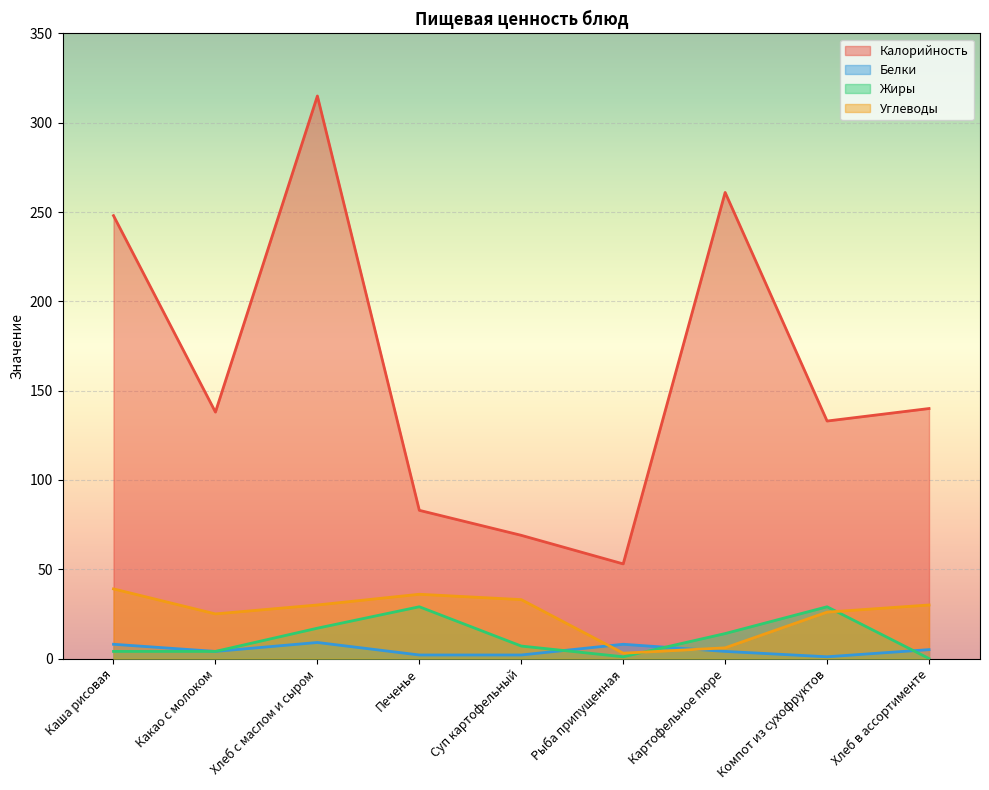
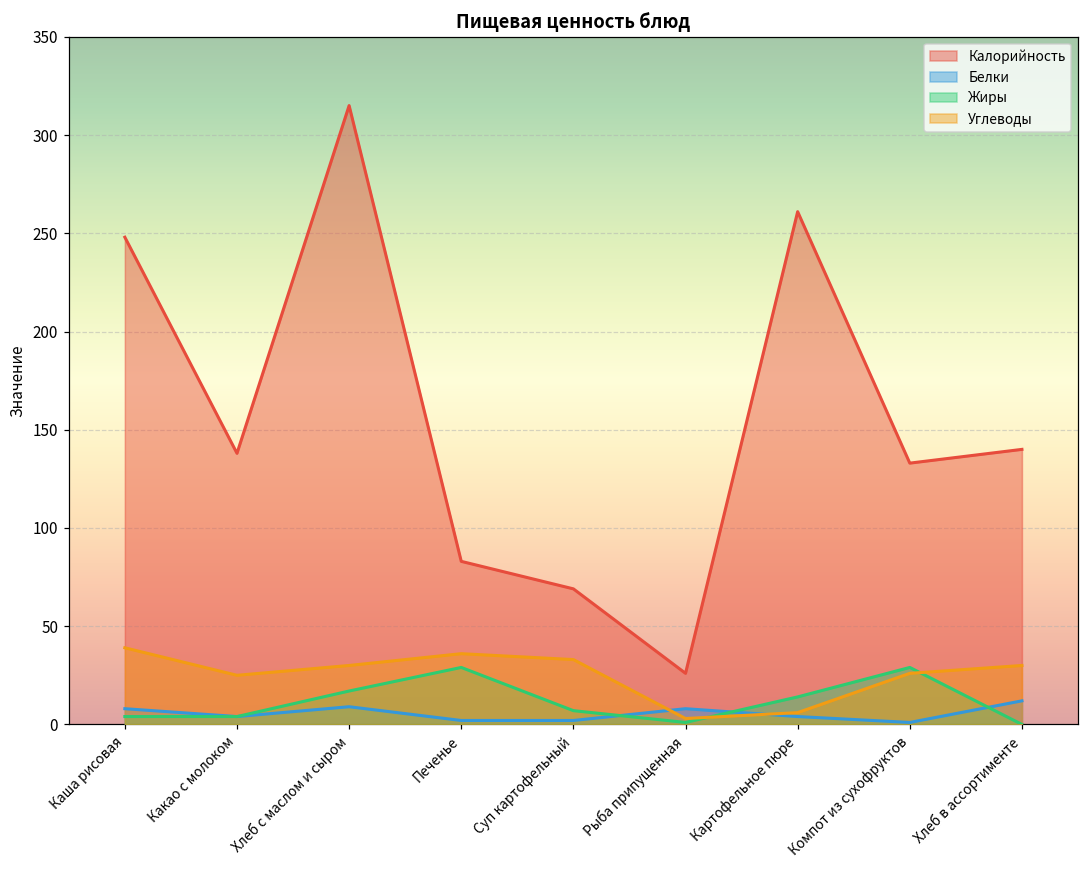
  {
    "Калорийность": {
      "Каша рисовая": 248,
      "Какао с молоком": 138,
      "Хлеб с маслом и сыром": 315,
      "Печенье": 83,
      "Суп картофельный": 69,
-     "Рыба припущенная": 53,
+     "Рыба припущенная": 26,
      "Картофельное пюре": 261,
      "Компот из сухофруктов": 133,
      "Хлеб в ассортименте": 140
    },
    "Белки": {
      "Каша рисовая": 8,
      "Хлеб с маслом и сыром": 9,
      "Печенье": 2,
      "Суп картофельный": 2,
      "Рыба припущенная": 8,
      "Картофельное пюре": 4,
      "Компот из сухофруктов": 1,
-     "Хлеб в ассортименте": 5
+     "Хлеб в ассортименте": 12
    },
    "Жиры": {
      "Каша рисовая": 4,
      "Хлеб с маслом и сыром": 17,
      "Печенье": 29,
      "Суп картофельный": 7,
      "Рыба припущенная": 1,
      "Картофельное пюре": 14,
      "Компот из сухофруктов": 29,
      "Хлеб в ассортименте": 0
    },
    "Углеводы": {
      "Каша рисовая": 39,
      "Какао с молоком": 25,
      "Хлеб с маслом и сыром": 30,
      "Печенье": 36,
      "Суп картофельный": 33,
      "Рыба припущенная": 3,
      "Картофельное пюре": 6,
      "Компот из сухофруктов": 26,
      "Хлеб в ассортименте": 30
    }
  }
